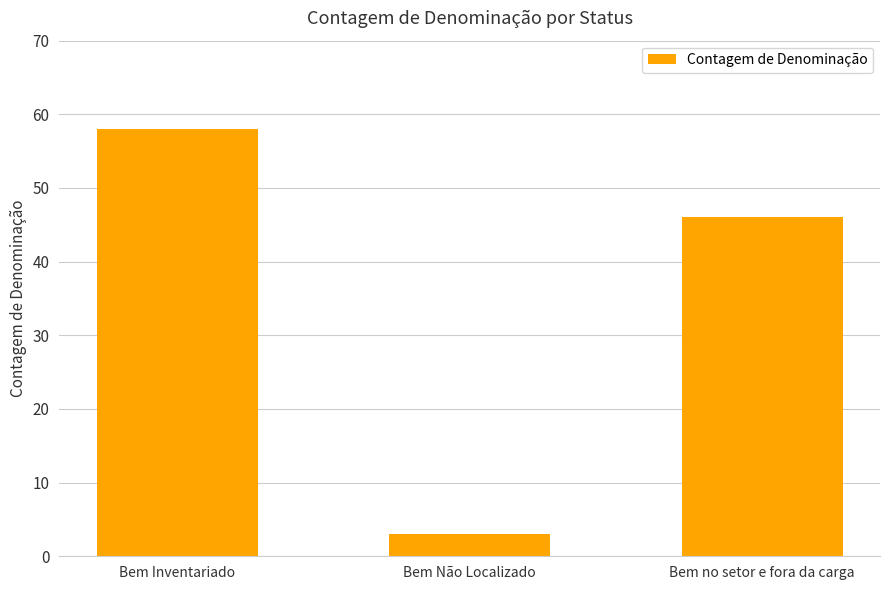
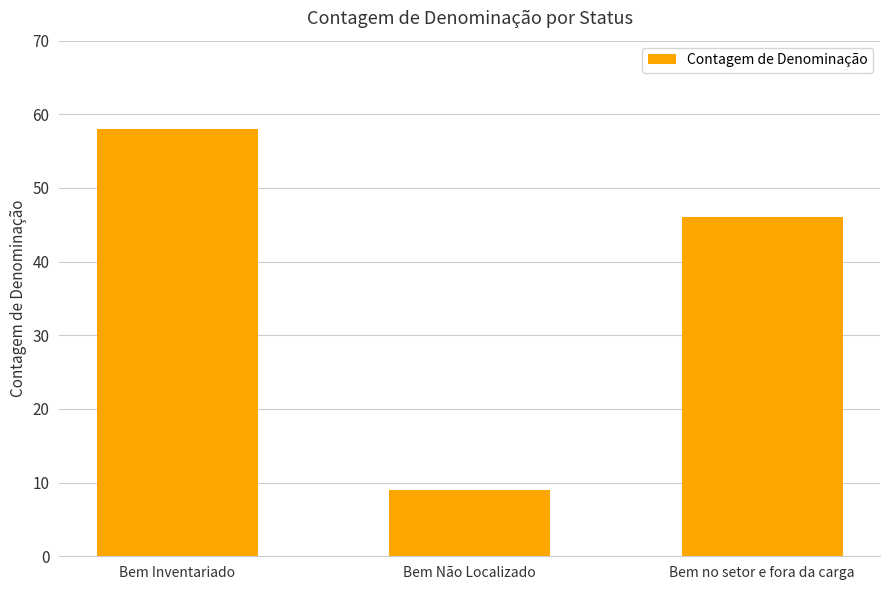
  {
    "Bem Inventariado": 58,
-   "Bem Não Localizado": 3,
+   "Bem Não Localizado": 9,
    "Bem no setor e fora da carga": 46
  }
